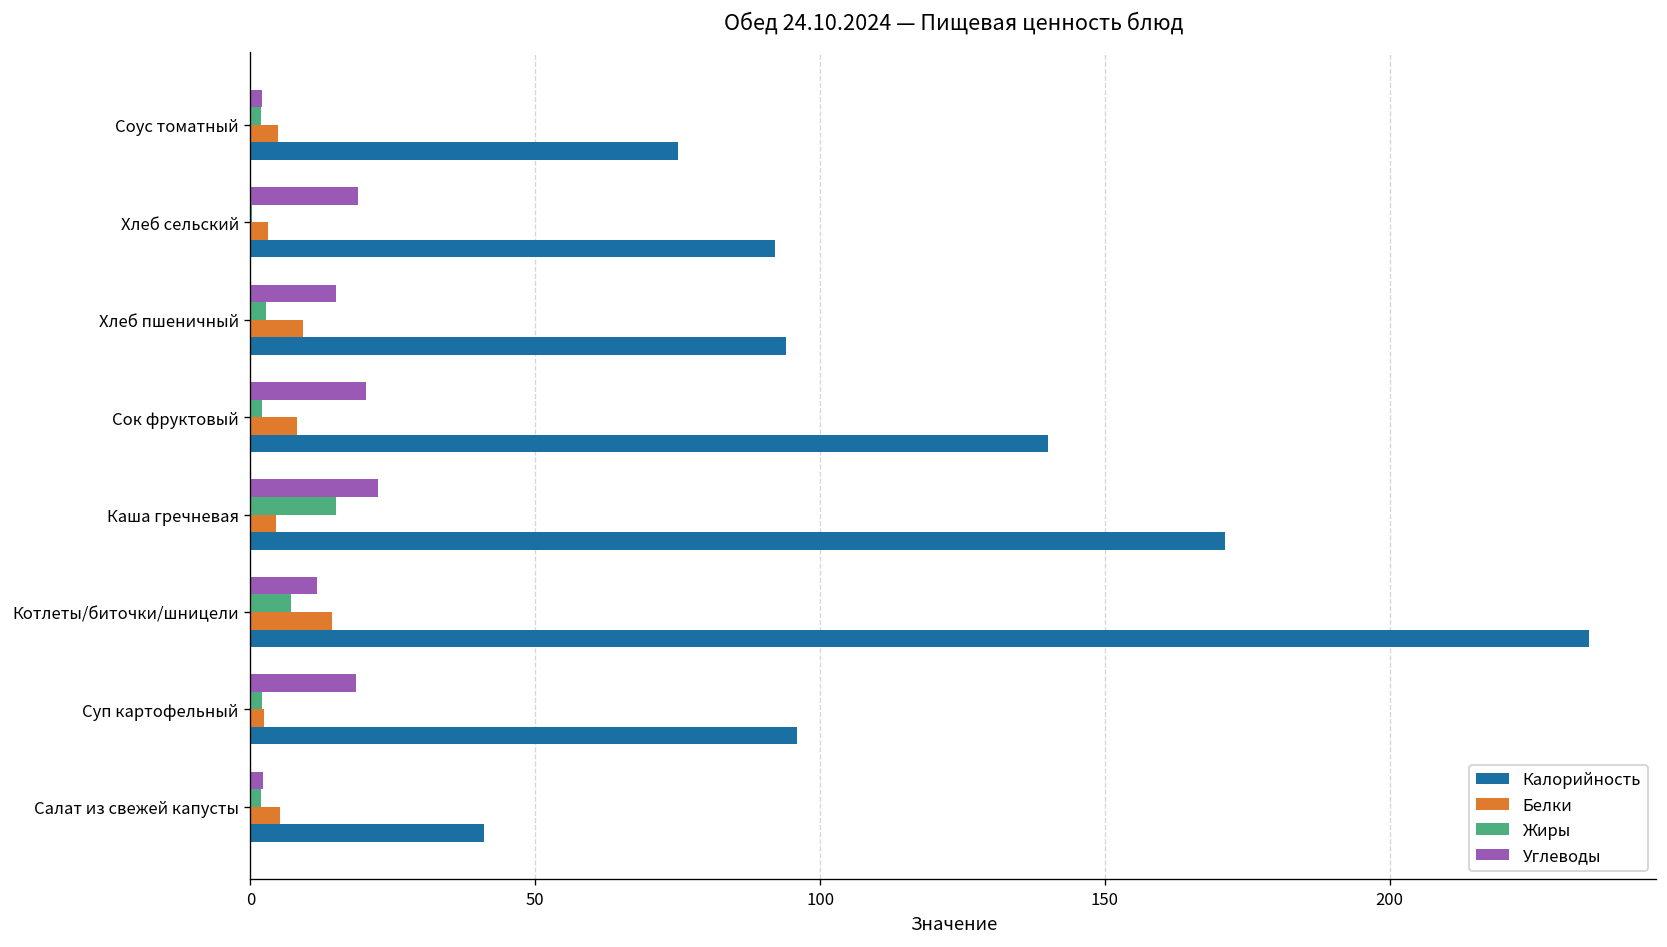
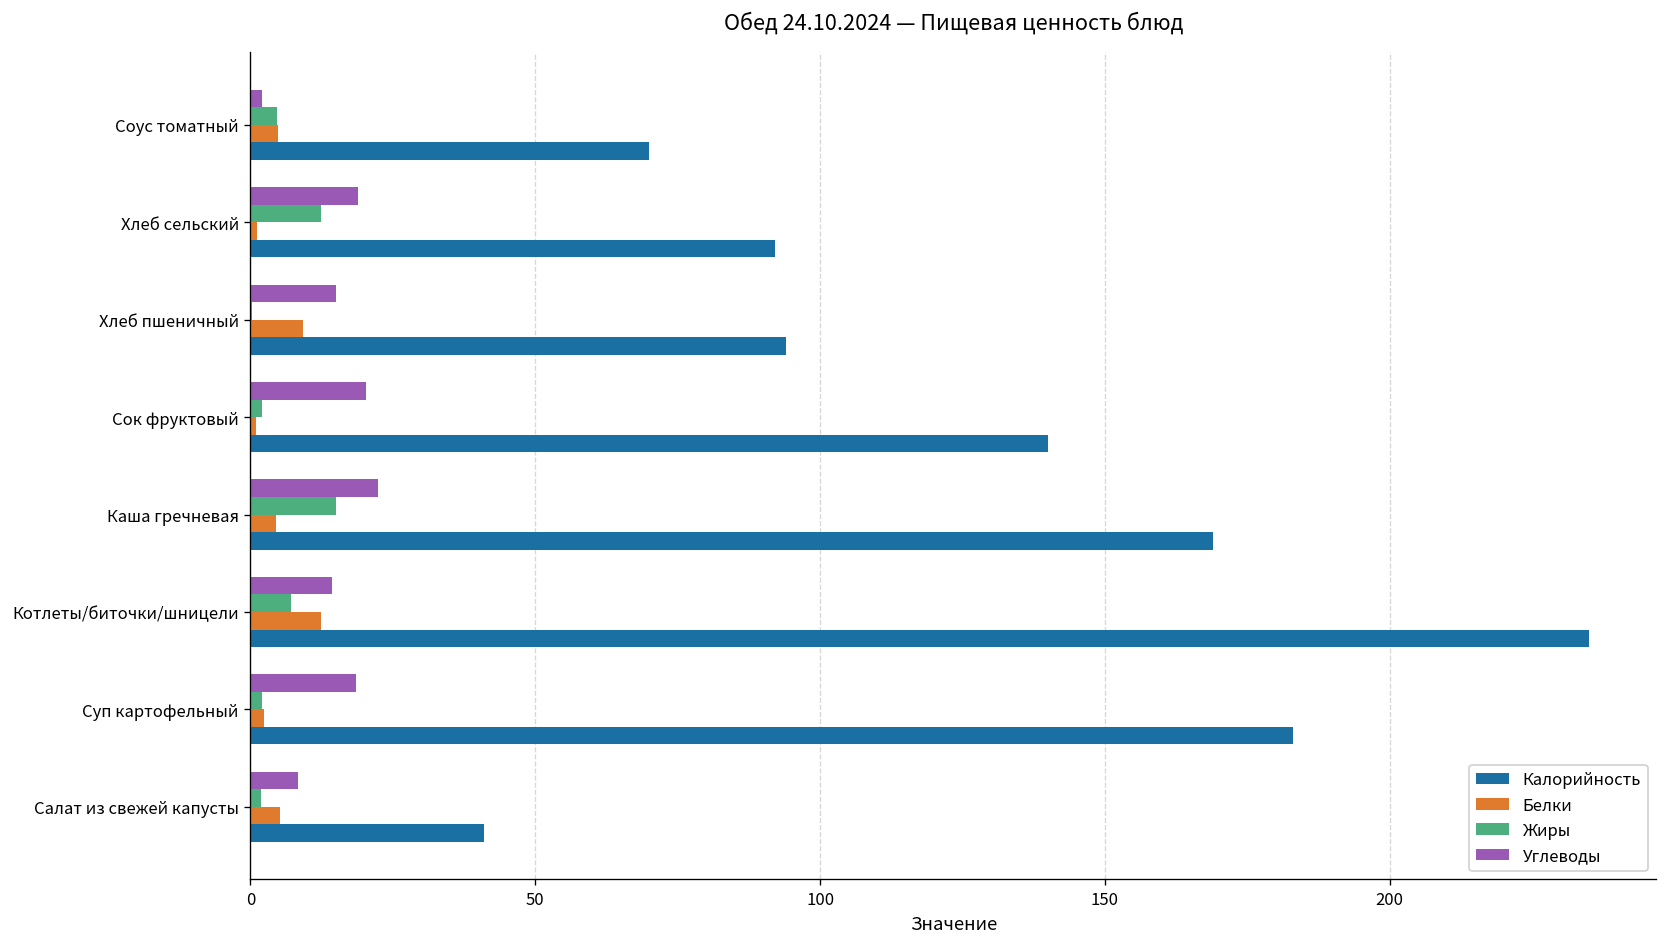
  {
    "Калорийность": {
-     "Соус томатный": 75,
+     "Соус томатный": 70,
      "Хлеб сельский": 92,
      "Хлеб пшеничный": 94,
      "Сок фруктовый": 140,
-     "Каша гречневая": 171,
+     "Каша гречневая": 169,
      "Котлеты/биточки/шницели": 235,
-     "Суп картофельный": 96,
+     "Суп картофельный": 183,
      "Салат из свежей капусты": 41
    },
    "Белки": {
      "Соус томатный": 5,
-     "Хлеб сельский": 3,
+     "Хлеб сельский": 1,
      "Хлеб пшеничный": 9,
-     "Сок фруктовый": 8,
+     "Сок фруктовый": 1,
      "Каша гречневая": 5,
-     "Котлеты/биточки/шницели": 14,
+     "Котлеты/биточки/шницели": 12,
      "Суп картофельный": 2,
      "Салат из свежей капусты": 5
    },
    "Жиры": {
-     "Соус томатный": 2,
-     "Хлеб сельский": 0,
-     "Хлеб пшеничный": 3,
+     "Соус томатный": 5,
+     "Хлеб сельский": 12,
+     "Хлеб пшеничный": 0,
      "Сок фруктовый": 2,
      "Каша гречневая": 15,
      "Котлеты/биточки/шницели": 7,
      "Суп картофельный": 2,
      "Салат из свежей капусты": 2
    },
    "Углеводы": {
      "Соус томатный": 2,
      "Хлеб сельский": 19,
      "Хлеб пшеничный": 15,
      "Сок фруктовый": 20,
      "Каша гречневая": 22,
-     "Котлеты/биточки/шницели": 12,
+     "Котлеты/биточки/шницели": 14,
      "Суп картофельный": 19,
-     "Салат из свежей капусты": 2
+     "Салат из свежей капусты": 8
    }
  }
